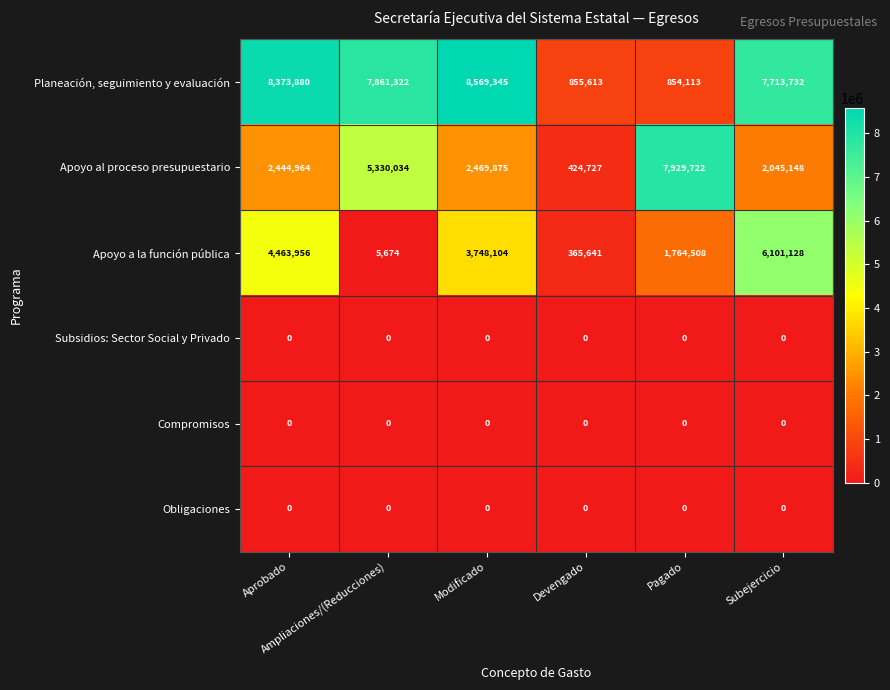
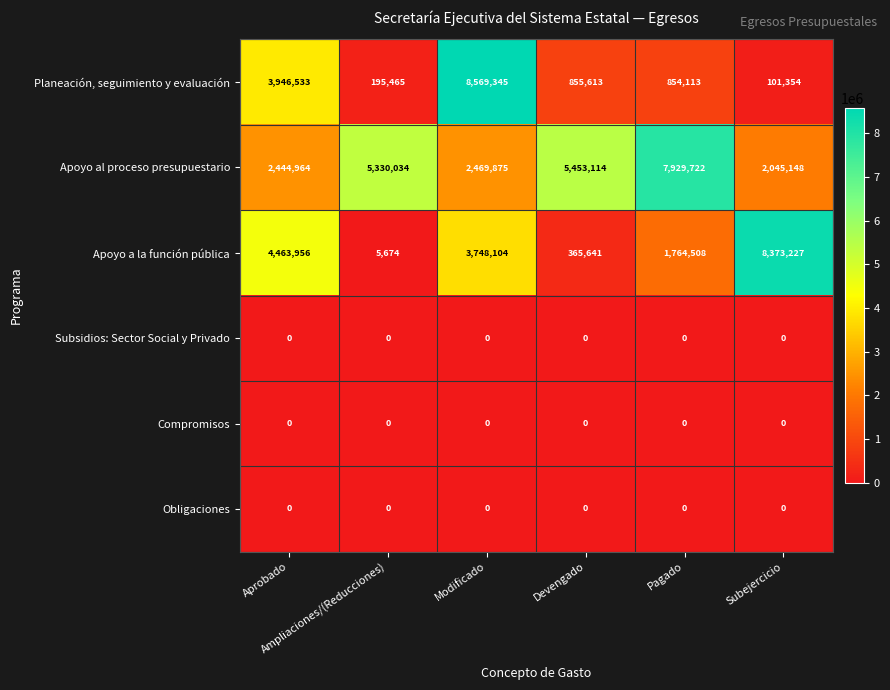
  {
    "Planeación, seguimiento y evaluación": {
-     "Aprobado": "8,373,880",
-     "Ampliaciones/(Reducciones)": "7,861,322",
+     "Aprobado": "3,946,533",
+     "Ampliaciones/(Reducciones)": "195,465",
      "Modificado": "8,569,345",
      "Devengado": "855,613",
      "Pagado": "854,113",
-     "Subejercicio": "7,713,732"
+     "Subejercicio": "101,354"
    },
    "Apoyo al proceso presupuestario": {
      "Aprobado": "2,444,964",
      "Ampliaciones/(Reducciones)": "5,330,034",
      "Modificado": "2,469,875",
-     "Devengado": "424,727",
+     "Devengado": "5,453,114",
      "Pagado": "7,929,722",
      "Subejercicio": "2,045,148"
    },
    "Apoyo a la función pública": {
      "Aprobado": "4,463,956",
      "Ampliaciones/(Reducciones)": "5,674",
      "Modificado": "3,748,104",
      "Devengado": "365,641",
      "Pagado": "1,764,508",
-     "Subejercicio": "6,101,128"
+     "Subejercicio": "8,373,227"
    },
    "Subsidios: Sector Social y Privado": {
      "Aprobado": "0",
      "Ampliaciones/(Reducciones)": "0",
      "Modificado": "0",
      "Devengado": "0",
      "Pagado": "0",
      "Subejercicio": "0"
    },
    "Compromisos": {
      "Aprobado": "0",
      "Ampliaciones/(Reducciones)": "0",
      "Modificado": "0",
      "Devengado": "0",
      "Pagado": "0",
      "Subejercicio": "0"
    },
    "Obligaciones": {
      "Aprobado": "0",
      "Ampliaciones/(Reducciones)": "0",
      "Modificado": "0",
      "Devengado": "0",
      "Pagado": "0",
      "Subejercicio": "0"
    }
  }
